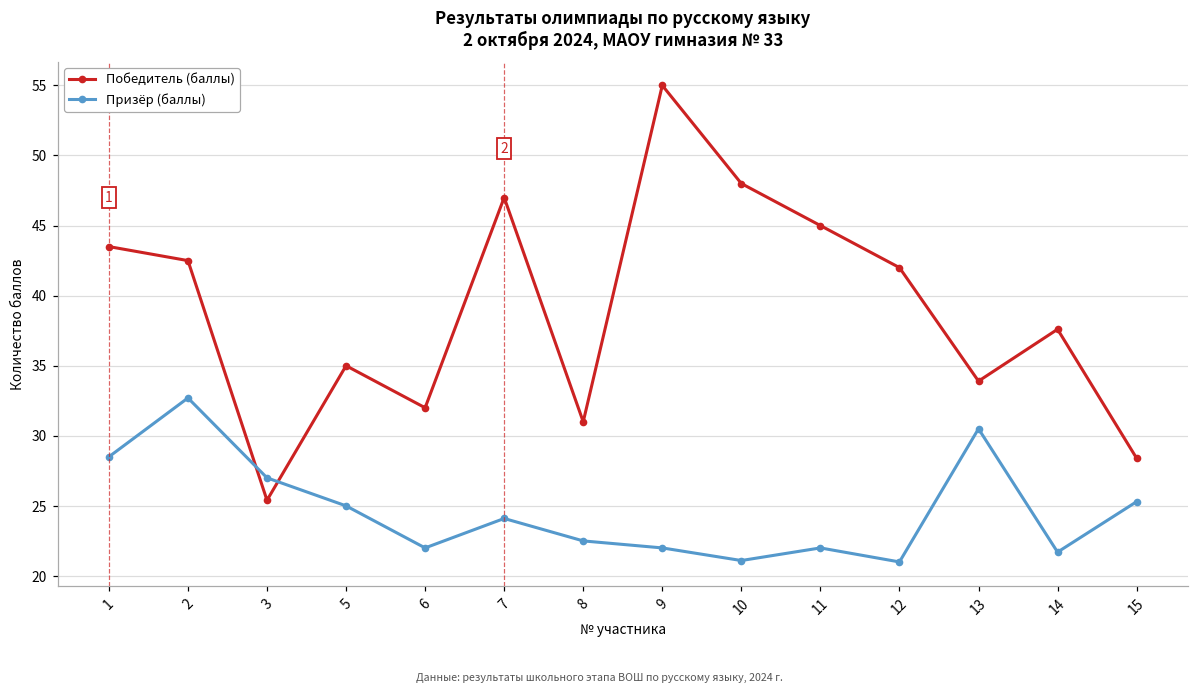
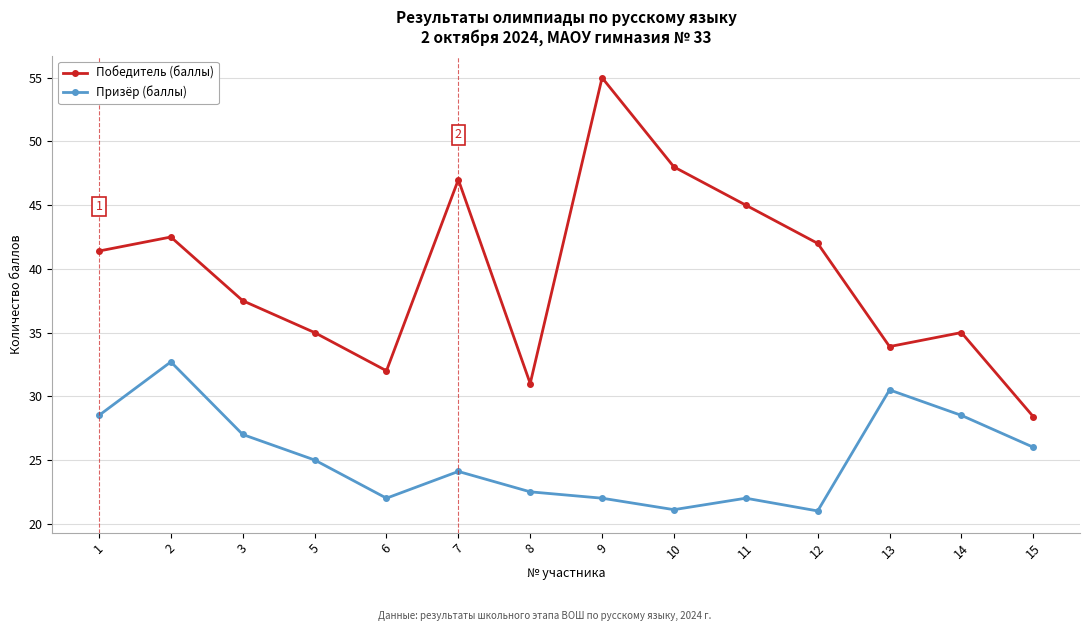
  {
    "Победитель (баллы)": {
-     "1": 43.5,
+     "1": 41.4,
      "2": 42.5,
-     "3": 25.4,
+     "3": 37.5,
      "5": 35.0,
      "6": 32.0,
      "7": 47.0,
      "8": 31.0,
      "9": 55.0,
      "10": 48.0,
      "11": 45.0,
      "12": 42.0,
      "13": 33.9,
-     "14": 37.6,
+     "14": 35.0,
      "15": 28.4
    },
    "Призёр (баллы)": {
      "1": 28.5,
      "2": 32.7,
      "3": 27.0,
      "5": 25.0,
      "6": 22.0,
      "7": 24.1,
      "8": 22.5,
      "9": 22.0,
      "10": 21.1,
      "11": 22.0,
      "12": 21.0,
      "13": 30.5,
-     "14": 21.7,
-     "15": 25.3
+     "14": 28.5,
+     "15": 26.0
    }
  }
